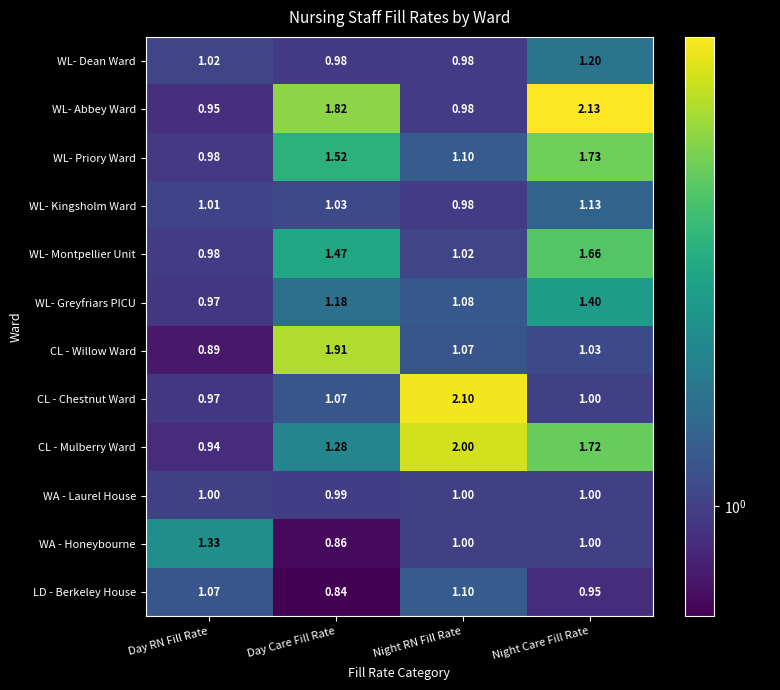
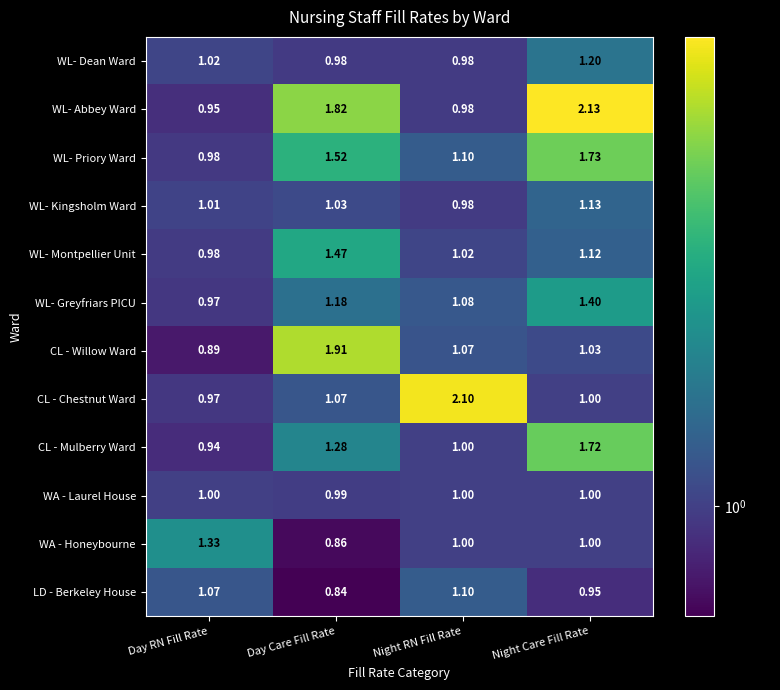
  {
    "WL- Dean Ward": {
      "Day RN Fill Rate": 1.02,
      "Day Care Fill Rate": 0.98,
      "Night RN Fill Rate": 0.98,
      "Night Care Fill Rate": 1.20
    },
    "WL- Abbey Ward": {
      "Day RN Fill Rate": 0.95,
      "Day Care Fill Rate": 1.82,
      "Night RN Fill Rate": 0.98,
      "Night Care Fill Rate": 2.13
    },
    "WL- Priory Ward": {
      "Day RN Fill Rate": 0.98,
      "Day Care Fill Rate": 1.52,
      "Night RN Fill Rate": 1.10,
      "Night Care Fill Rate": 1.73
    },
    "WL- Kingsholm Ward": {
      "Day RN Fill Rate": 1.01,
      "Day Care Fill Rate": 1.03,
      "Night RN Fill Rate": 0.98,
      "Night Care Fill Rate": 1.13
    },
    "WL- Montpellier Unit": {
      "Day RN Fill Rate": 0.98,
      "Day Care Fill Rate": 1.47,
      "Night RN Fill Rate": 1.02,
-     "Night Care Fill Rate": 1.66
+     "Night Care Fill Rate": 1.12
    },
    "WL- Greyfriars PICU": {
      "Day RN Fill Rate": 0.97,
      "Day Care Fill Rate": 1.18,
      "Night RN Fill Rate": 1.08,
      "Night Care Fill Rate": 1.40
    },
    "CL - Willow Ward": {
      "Day RN Fill Rate": 0.89,
      "Day Care Fill Rate": 1.91,
      "Night RN Fill Rate": 1.07,
      "Night Care Fill Rate": 1.03
    },
    "CL - Chestnut Ward": {
      "Day RN Fill Rate": 0.97,
      "Day Care Fill Rate": 1.07,
      "Night RN Fill Rate": 2.10,
      "Night Care Fill Rate": 1.00
    },
    "CL - Mulberry Ward": {
      "Day RN Fill Rate": 0.94,
      "Day Care Fill Rate": 1.28,
-     "Night RN Fill Rate": 2.00,
+     "Night RN Fill Rate": 1.00,
      "Night Care Fill Rate": 1.72
    },
    "WA - Laurel House": {
      "Day RN Fill Rate": 1.00,
      "Day Care Fill Rate": 0.99,
      "Night RN Fill Rate": 1.00,
      "Night Care Fill Rate": 1.00
    },
    "WA - Honeybourne": {
      "Day RN Fill Rate": 1.33,
      "Day Care Fill Rate": 0.86,
      "Night RN Fill Rate": 1.00,
      "Night Care Fill Rate": 1.00
    },
    "LD - Berkeley House": {
      "Day RN Fill Rate": 1.07,
      "Day Care Fill Rate": 0.84,
      "Night RN Fill Rate": 1.10,
      "Night Care Fill Rate": 0.95
    }
  }
